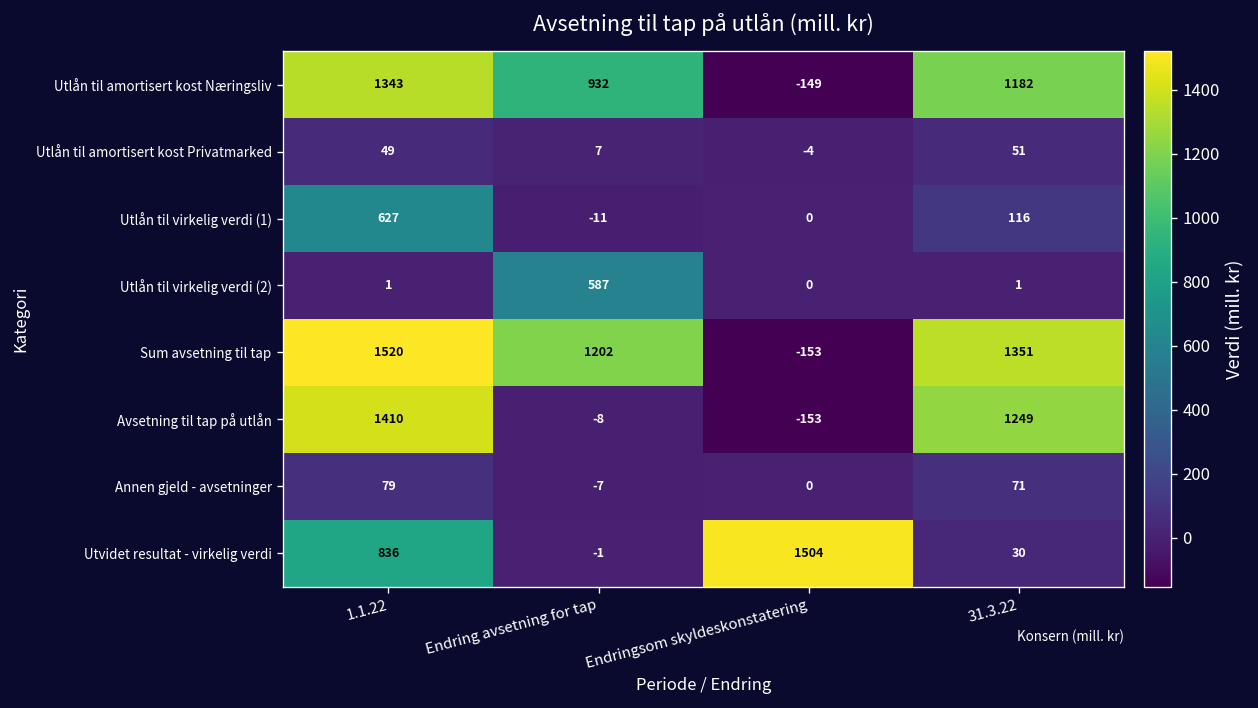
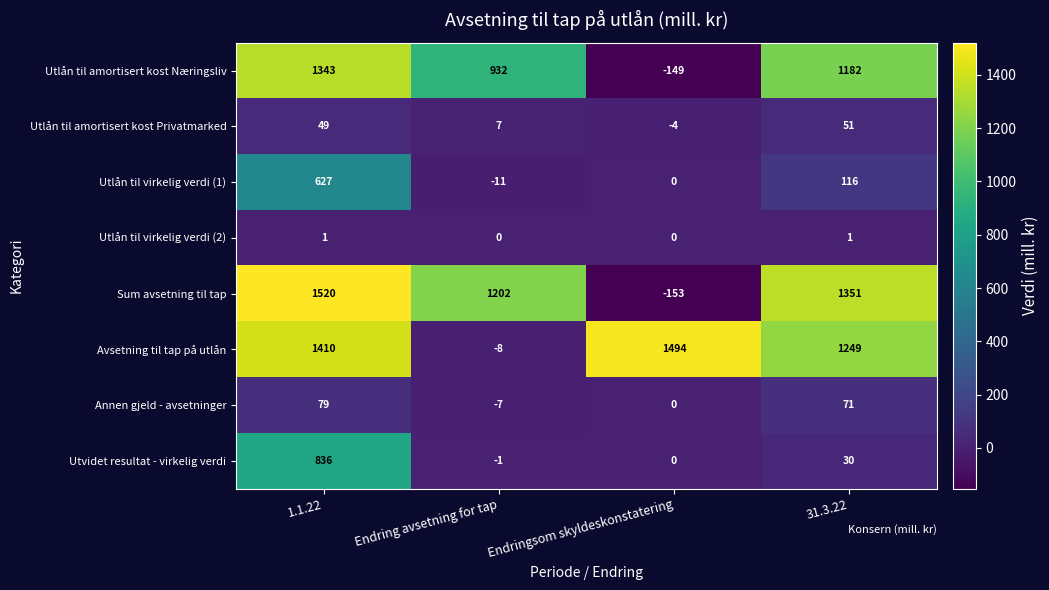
  {
    "Utlån til amortisert kost Næringsliv": {
      "1.1.22": 1343,
      "Endring avsetning for tap": 932,
      "Endringsom skyldeskonstatering": -149,
      "31.3.22": 1182
    },
    "Utlån til amortisert kost Privatmarked": {
      "1.1.22": 49,
      "Endring avsetning for tap": 7,
      "Endringsom skyldeskonstatering": -4,
      "31.3.22": 51
    },
    "Utlån til virkelig verdi (1)": {
      "1.1.22": 627,
      "Endring avsetning for tap": -11,
      "Endringsom skyldeskonstatering": 0,
      "31.3.22": 116
    },
    "Utlån til virkelig verdi (2)": {
      "1.1.22": 1,
-     "Endring avsetning for tap": 587,
+     "Endring avsetning for tap": 0,
      "Endringsom skyldeskonstatering": 0,
      "31.3.22": 1
    },
    "Sum avsetning til tap": {
      "1.1.22": 1520,
      "Endring avsetning for tap": 1202,
      "Endringsom skyldeskonstatering": -153,
      "31.3.22": 1351
    },
    "Avsetning til tap på utlån": {
      "1.1.22": 1410,
      "Endring avsetning for tap": -8,
-     "Endringsom skyldeskonstatering": -153,
+     "Endringsom skyldeskonstatering": 1494,
      "31.3.22": 1249
    },
    "Annen gjeld - avsetninger": {
      "1.1.22": 79,
      "Endring avsetning for tap": -7,
      "Endringsom skyldeskonstatering": 0,
      "31.3.22": 71
    },
    "Utvidet resultat - virkelig verdi": {
      "1.1.22": 836,
      "Endring avsetning for tap": -1,
-     "Endringsom skyldeskonstatering": 1504,
+     "Endringsom skyldeskonstatering": 0,
      "31.3.22": 30
    }
  }
